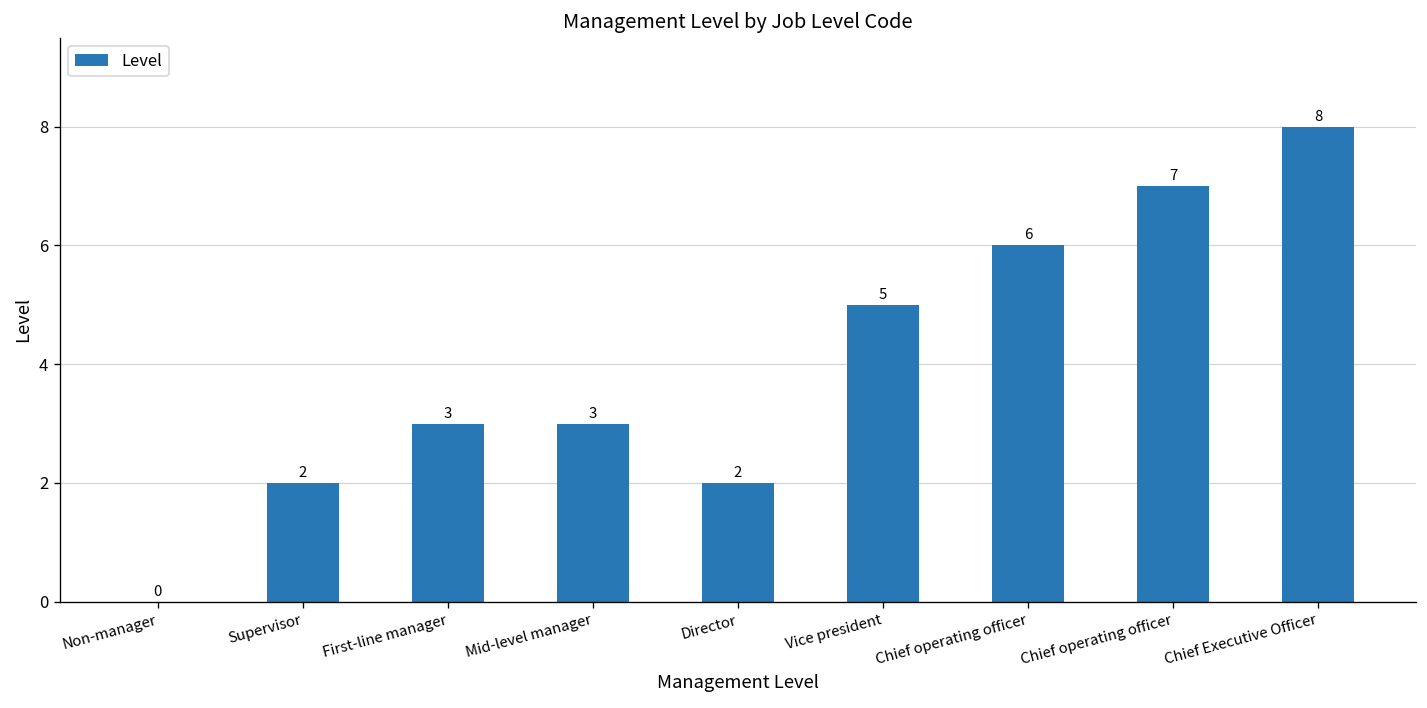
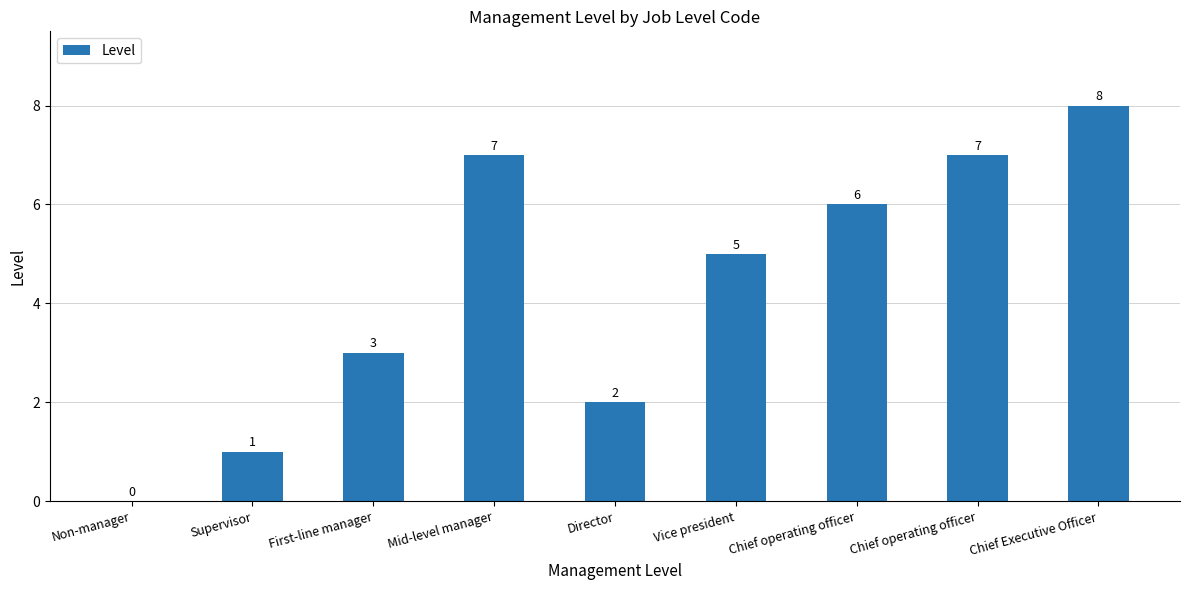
  {
    "Non-manager": 0,
-   "Supervisor": 2,
+   "Supervisor": 1,
    "First-line manager": 3,
-   "Mid-level manager": 3,
+   "Mid-level manager": 7,
    "Director": 2,
    "Vice president": 5,
    "Chief Executive Officer": 8
  }
